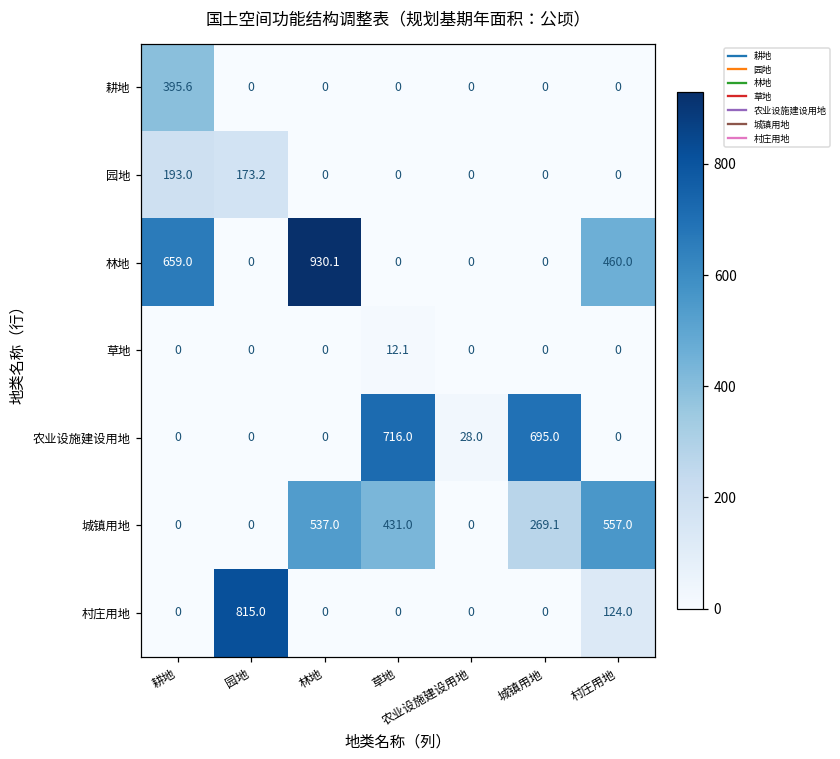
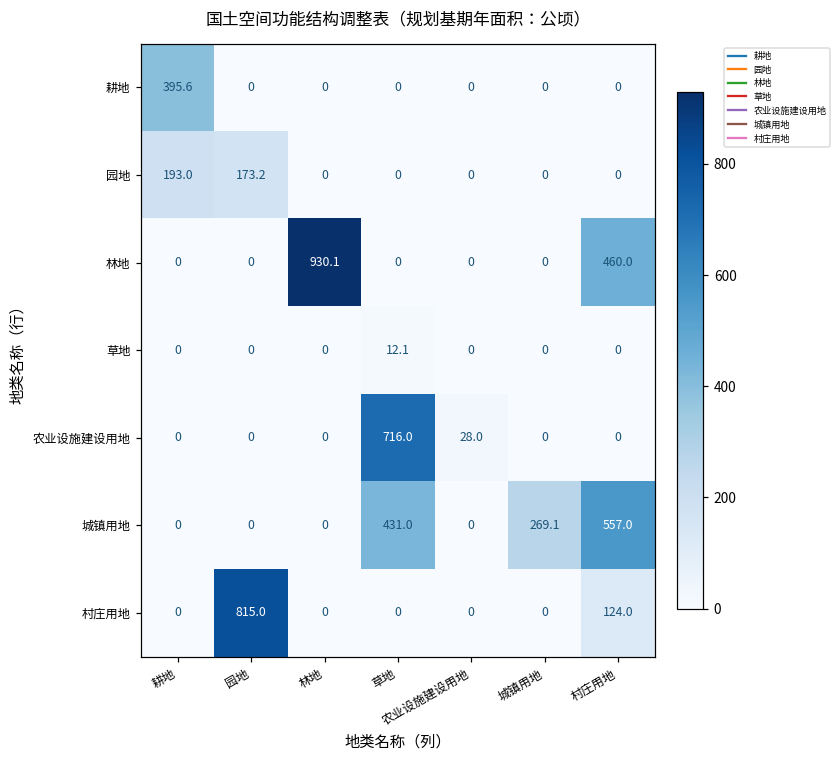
  {
    "耕地": {
      "耕地": 395.6,
      "园地": 0,
      "林地": 0,
      "草地": 0,
      "农业设施建设用地": 0,
      "城镇用地": 0,
      "村庄用地": 0
    },
    "园地": {
      "耕地": 193.0,
      "园地": 173.2,
      "林地": 0,
      "草地": 0,
      "农业设施建设用地": 0,
      "城镇用地": 0,
      "村庄用地": 0
    },
    "林地": {
-     "耕地": 659.0,
+     "耕地": 0,
      "园地": 0,
      "林地": 930.1,
      "草地": 0,
      "农业设施建设用地": 0,
      "城镇用地": 0,
      "村庄用地": 460.0
    },
    "草地": {
      "耕地": 0,
      "园地": 0,
      "林地": 0,
      "草地": 12.1,
      "农业设施建设用地": 0,
      "城镇用地": 0,
      "村庄用地": 0
    },
    "农业设施建设用地": {
      "耕地": 0,
      "园地": 0,
      "林地": 0,
      "草地": 716.0,
      "农业设施建设用地": 28.0,
-     "城镇用地": 695.0,
+     "城镇用地": 0,
      "村庄用地": 0
    },
    "城镇用地": {
      "耕地": 0,
      "园地": 0,
-     "林地": 537.0,
+     "林地": 0,
      "草地": 431.0,
      "农业设施建设用地": 0,
      "城镇用地": 269.1,
      "村庄用地": 557.0
    },
    "村庄用地": {
      "耕地": 0,
      "园地": 815.0,
      "林地": 0,
      "草地": 0,
      "农业设施建设用地": 0,
      "城镇用地": 0,
      "村庄用地": 124.0
    }
  }
